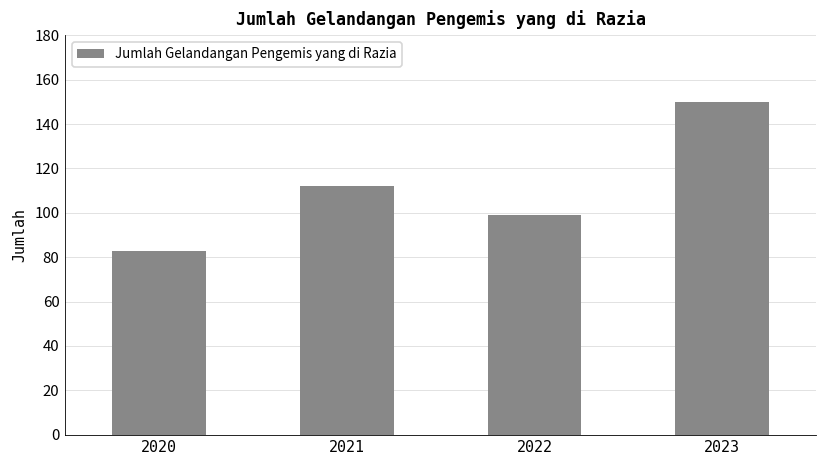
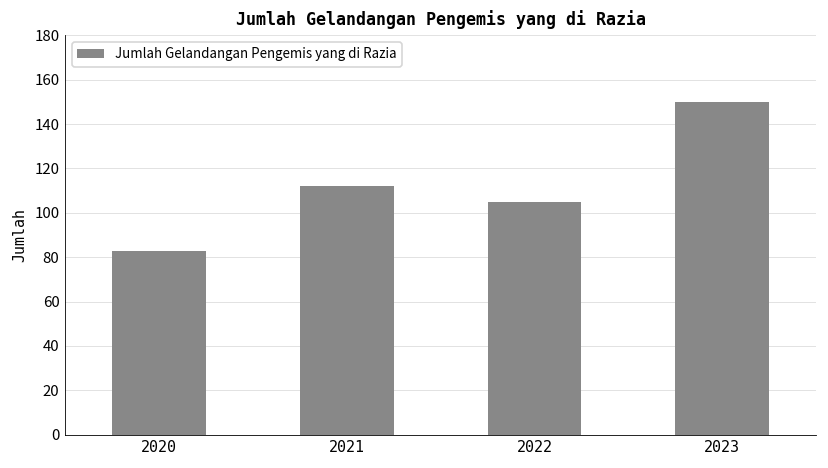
  {
    "2020": 83,
    "2021": 112,
-   "2022": 99,
+   "2022": 105,
    "2023": 150
  }
